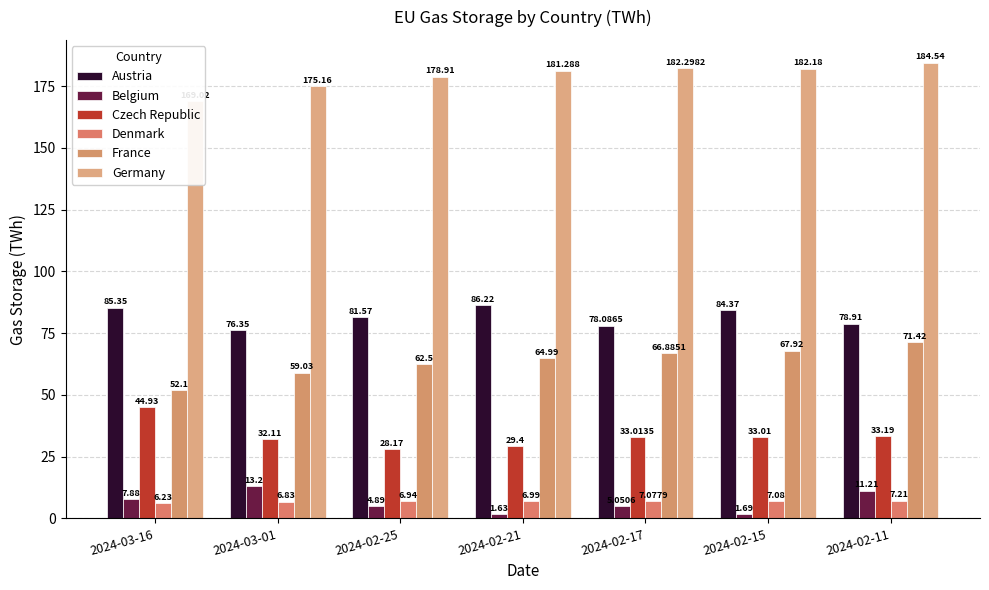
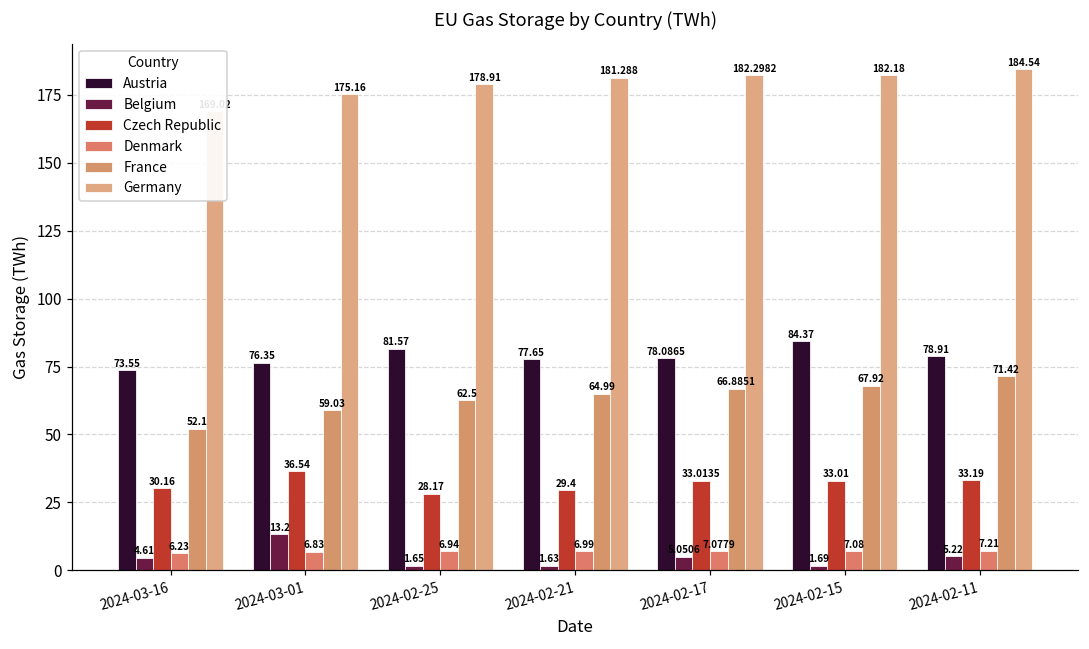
  {
    "Austria": {
-     "2024-03-16": 85.35,
+     "2024-03-16": 73.55,
      "2024-03-01": 76.35,
      "2024-02-25": 81.57,
-     "2024-02-21": 86.22,
+     "2024-02-21": 77.65,
      "2024-02-17": 78.0865,
      "2024-02-15": 84.37,
      "2024-02-11": 78.91
    },
    "Belgium": {
-     "2024-03-16": 7.88,
+     "2024-03-16": 4.61,
      "2024-03-01": 13.2,
-     "2024-02-25": 4.89,
+     "2024-02-25": 1.65,
      "2024-02-21": 1.63,
      "2024-02-17": 5.0506,
      "2024-02-15": 1.69,
-     "2024-02-11": 11.21
+     "2024-02-11": 5.22
    },
    "Czech Republic": {
-     "2024-03-16": 44.93,
-     "2024-03-01": 32.11,
+     "2024-03-16": 30.16,
+     "2024-03-01": 36.54,
      "2024-02-25": 28.17,
      "2024-02-21": 29.4,
      "2024-02-17": 33.0135,
      "2024-02-15": 33.01,
      "2024-02-11": 33.19
    }
  }
